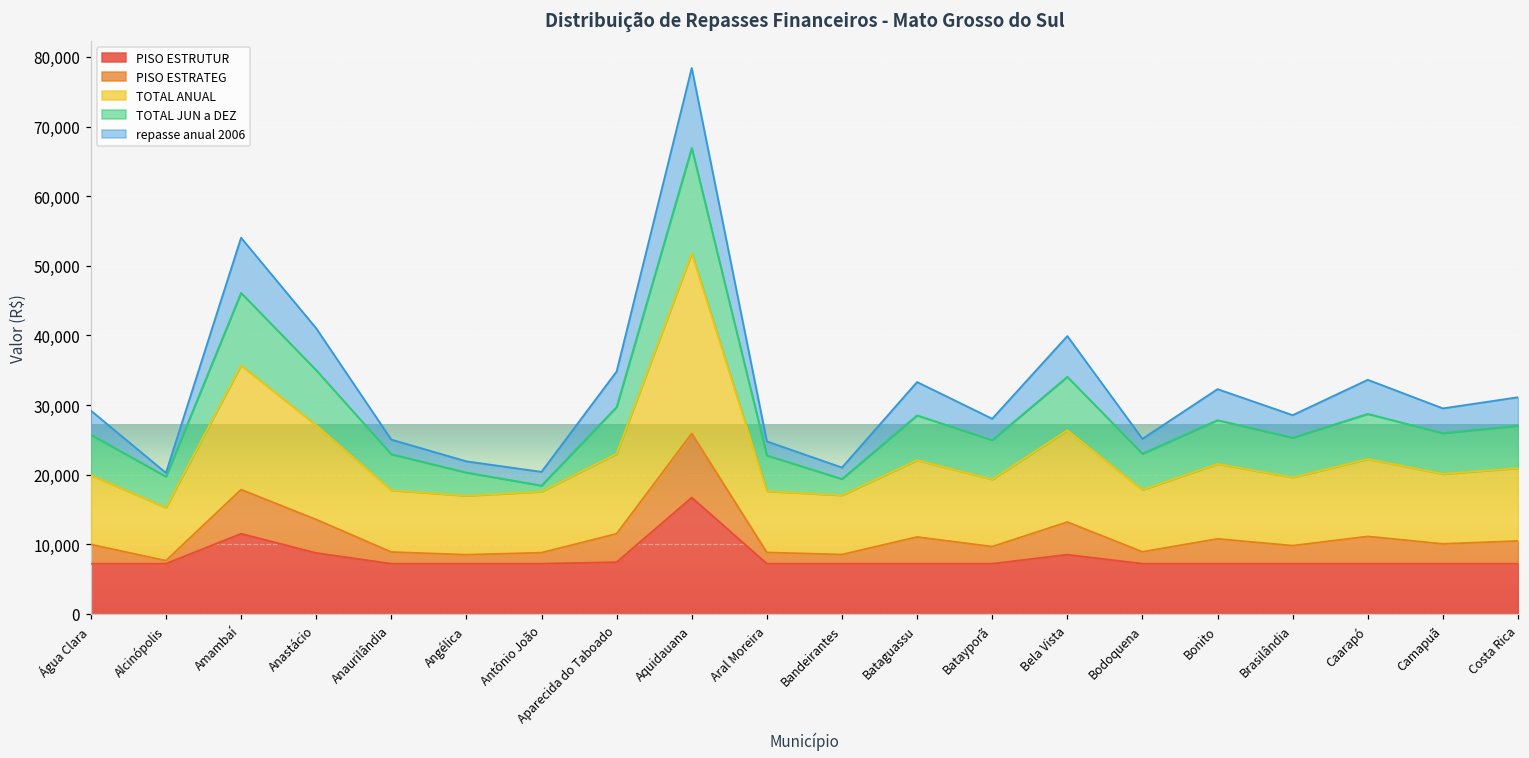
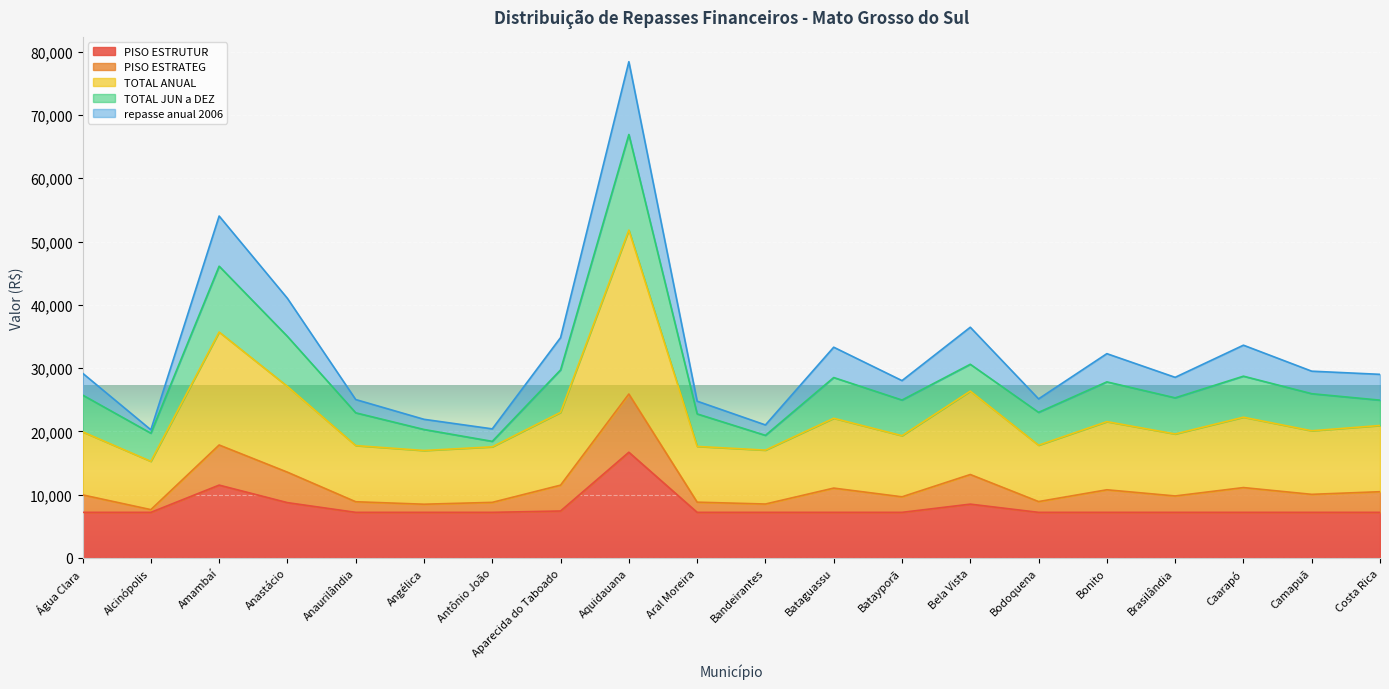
  {
    "TOTAL ANUAL": {
      "Água Clara": "10,000",
      "Alcinópolis": "8,000",
      "Amambaí": "18,000",
      "Anastácio": "14,000",
      "Anaurilândia": "9,000",
      "Angélica": "8,000",
      "Antônio João": "9,000",
      "Aparecida do Taboado": "11,000",
      "Aquidauana": "26,000",
      "Aral Moreira": "9,000",
      "Bandeirantes": "9,000",
      "Bataguassu": "11,000",
      "Batayporã": "10,000",
      "Bela Vista": "13,000",
      "Bodoquena": "9,000",
      "Bonito": "11,000",
      "Brasilândia": "10,000",
      "Caarapó": "11,000",
      "Camapuã": "10,000",
      "Costa Rica": "10,000"
    },
    "TOTAL JUN a DEZ": {
      "Água Clara": "6,000",
      "Alcinópolis": "4,000",
      "Amambaí": "10,000",
      "Anastácio": "8,000",
      "Anaurilândia": "5,000",
      "Angélica": "3,000",
      "Antônio João": "1,000",
      "Aparecida do Taboado": "7,000",
      "Aquidauana": "15,000",
      "Aral Moreira": "5,000",
      "Bandeirantes": "2,000",
      "Bataguassu": "6,000",
      "Batayporã": "6,000",
-     "Bela Vista": "8,000",
+     "Bela Vista": "4,000",
      "Bodoquena": "5,000",
      "Bonito": "6,000",
      "Brasilândia": "6,000",
      "Caarapó": "6,000",
      "Camapuã": "6,000",
-     "Costa Rica": "6,000"
+     "Costa Rica": "4,000"
    },
    "repasse anual 2006": {
      "Água Clara": "3,000",
      "Alcinópolis": "1,000",
      "Amambaí": "8,000",
      "Anastácio": "6,000",
      "Anaurilândia": "2,000",
      "Angélica": "2,000",
      "Antônio João": "2,000",
      "Aparecida do Taboado": "5,000",
      "Aquidauana": "12,000",
      "Aral Moreira": "2,000",
      "Bandeirantes": "2,000",
      "Bataguassu": "5,000",
      "Batayporã": "3,000",
      "Bela Vista": "6,000",
      "Bodoquena": "2,000",
      "Bonito": "4,000",
      "Brasilândia": "3,000",
      "Caarapó": "5,000",
      "Camapuã": "4,000",
      "Costa Rica": "4,000"
    }
  }
